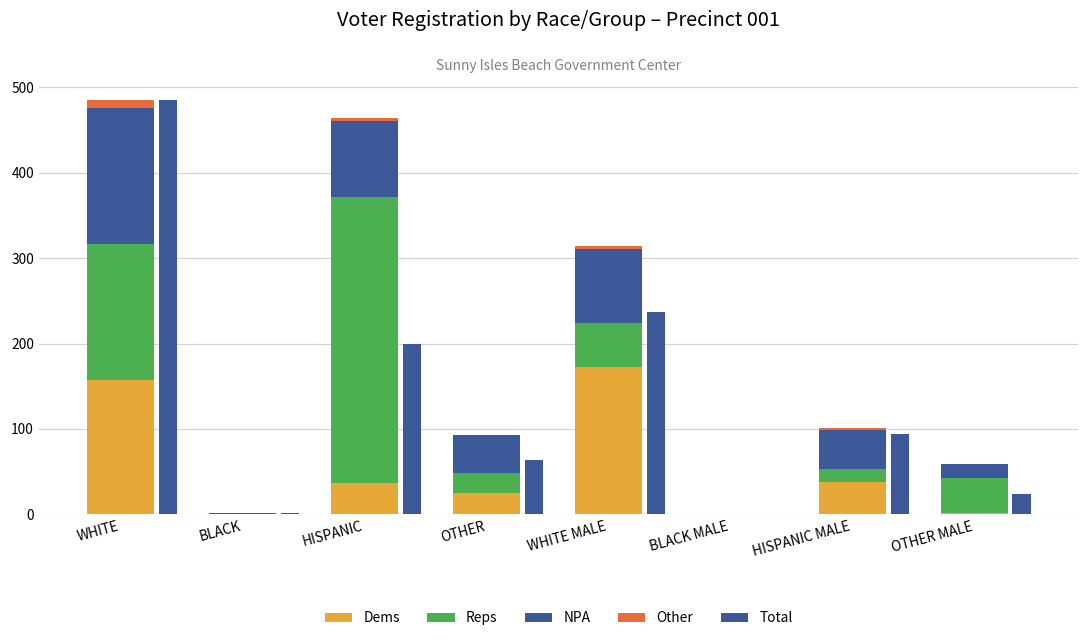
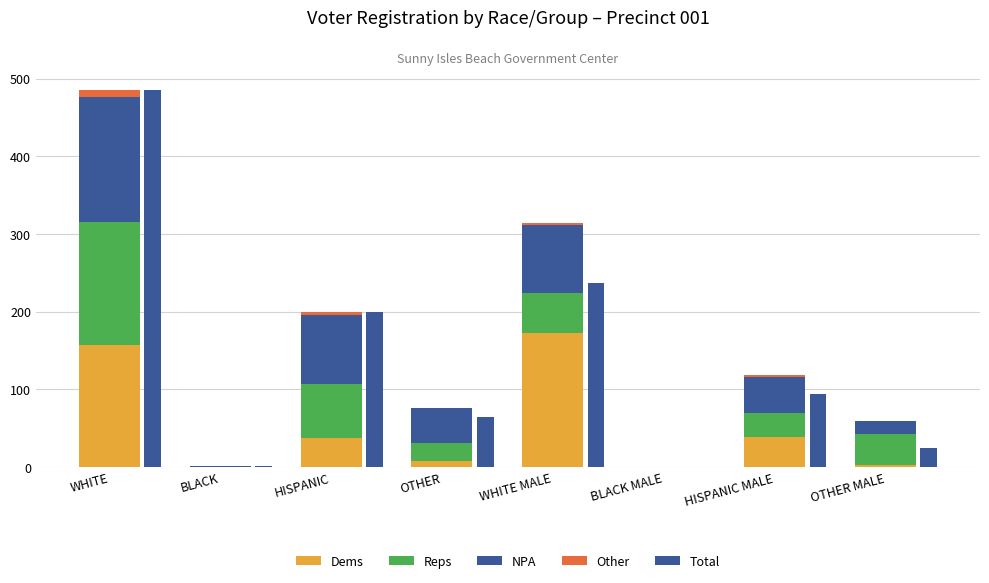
  {
    "Dems": {
      "WHITE": 160,
      "BLACK": 0,
      "HISPANIC": 40,
-     "OTHER": 30,
+     "OTHER": 10,
      "WHITE MALE": 170,
      "BLACK MALE": 0,
      "HISPANIC MALE": 40
    },
    "Reps": {
      "WHITE": 160,
      "BLACK": 0,
-     "HISPANIC": 340,
+     "HISPANIC": 70,
      "OTHER": 20,
      "WHITE MALE": 50,
      "BLACK MALE": 0,
-     "HISPANIC MALE": 20,
+     "HISPANIC MALE": 30,
      "OTHER MALE": 40
    },
    "Other": {
      "WHITE": 10,
      "BLACK": 0,
      "OTHER": 0,
      "BLACK MALE": 0,
      "OTHER MALE": 0
    }
  }
